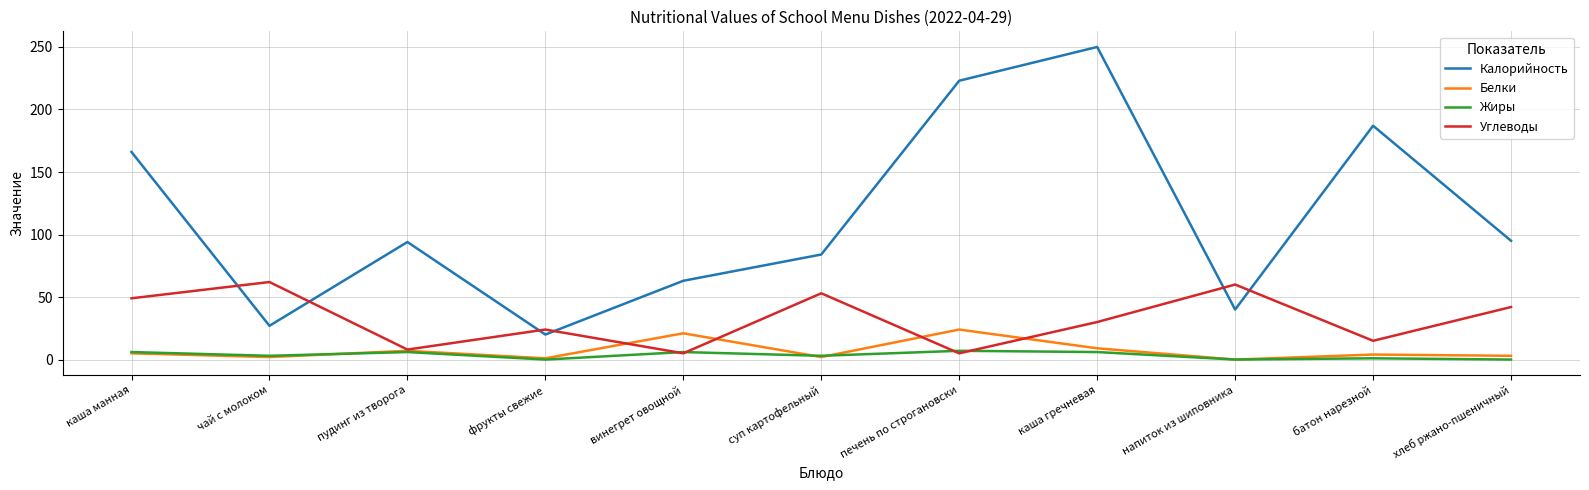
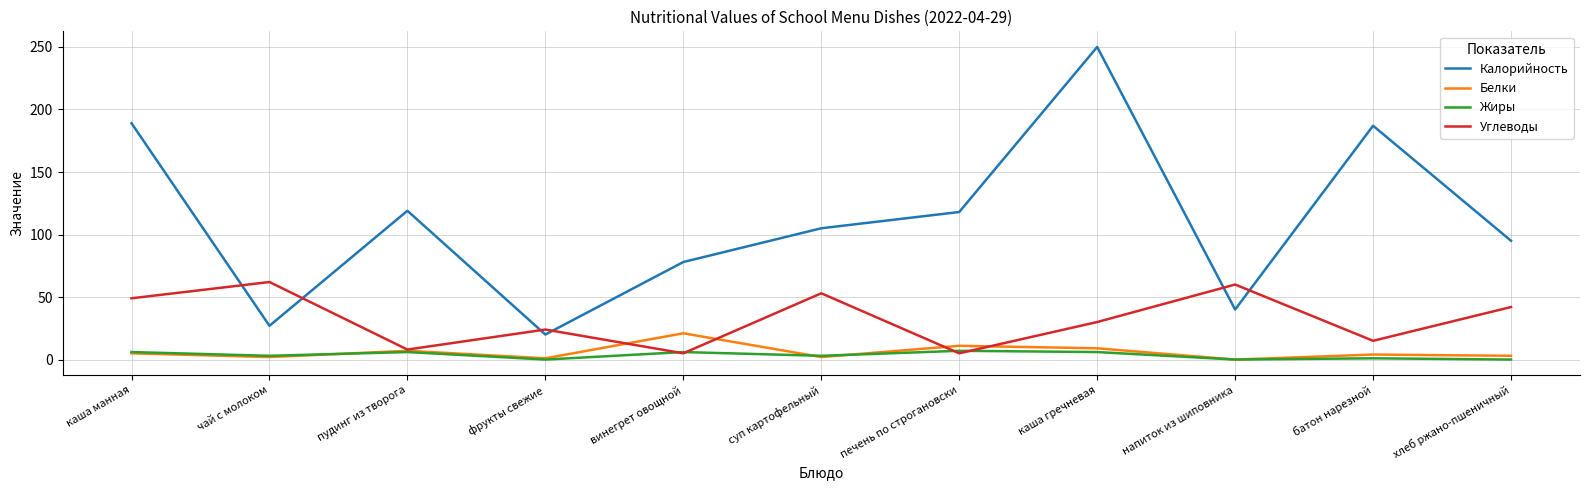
  {
    "Калорийность": {
-     "каша манная": 166,
+     "каша манная": 189,
      "чай с молоком": 27,
-     "пудинг из творога": 94,
+     "пудинг из творога": 119,
      "фрукты свежие": 20,
-     "винегрет овощной": 63,
-     "суп картофельный": 84,
-     "печень по строгановски": 223,
+     "винегрет овощной": 78,
+     "суп картофельный": 105,
+     "печень по строгановски": 118,
      "каша гречневая": 250,
      "напиток из шиповника": 40,
      "батон нарезной": 187,
      "хлеб ржано-пшеничный": 95
    },
    "Белки": {
      "винегрет овощной": 21,
-     "печень по строгановски": 24,
+     "печень по строгановски": 11,
      "каша гречневая": 9,
      "батон нарезной": 4,
      "хлеб ржано-пшеничный": 3
    },
    "Жиры": {
      "каша гречневая": 6,
      "батон нарезной": 1,
      "хлеб ржано-пшеничный": 0
    },
    "Углеводы": {
      "каша манная": 49,
      "чай с молоком": 62,
      "фрукты свежие": 24,
      "суп картофельный": 53,
      "каша гречневая": 30,
      "напиток из шиповника": 60,
      "батон нарезной": 15,
      "хлеб ржано-пшеничный": 42
    }
  }
